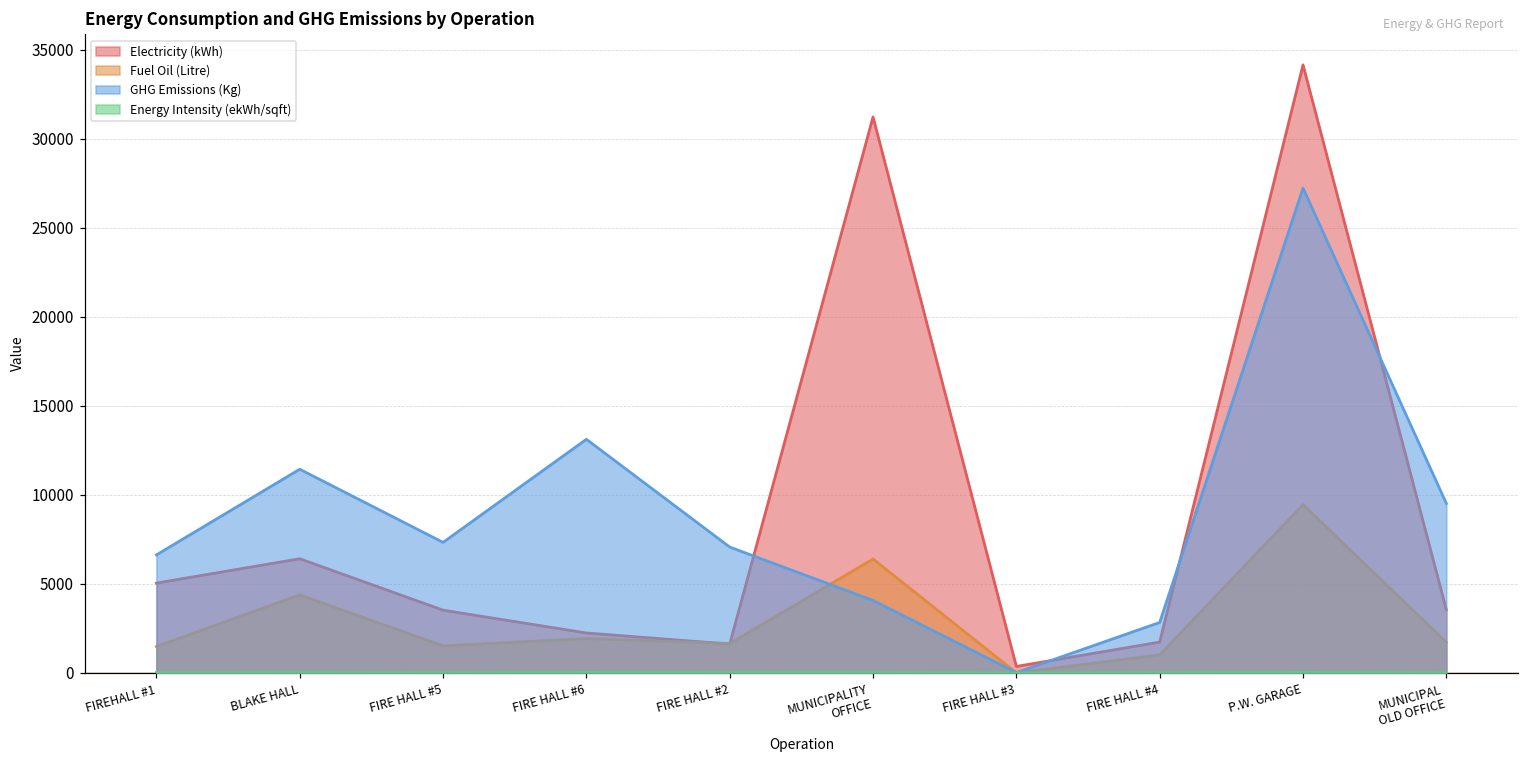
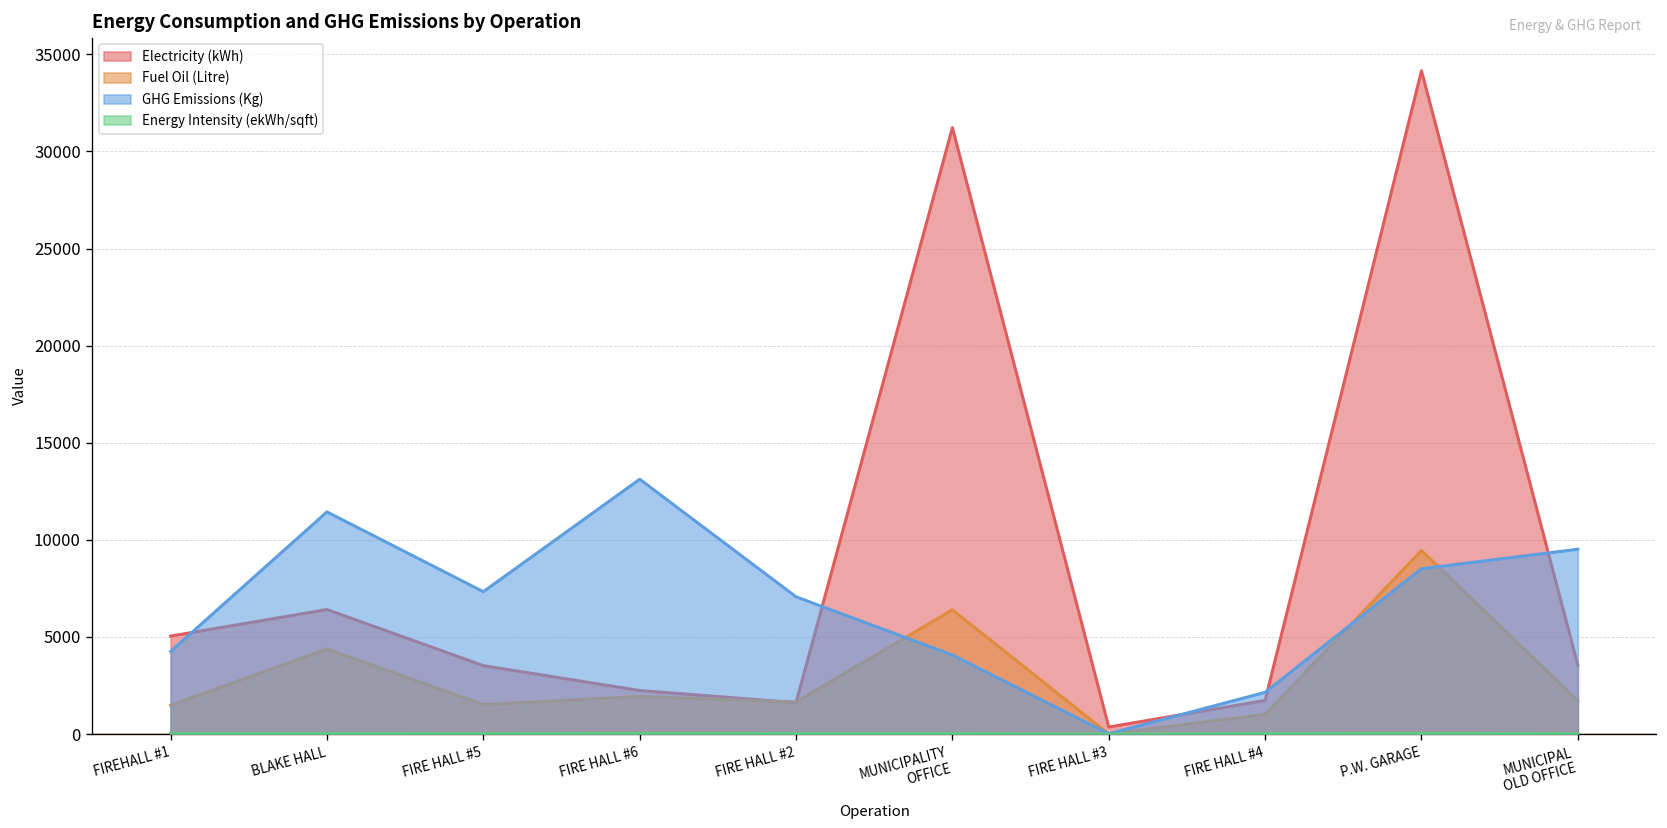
  {
    "GHG Emissions (Kg)": {
-     "FIREHALL #1": 6600,
+     "FIREHALL #1": 4300,
      "BLAKE HALL": 11400,
      "FIRE HALL #5": 7300,
      "FIRE HALL #6": 13100,
      "FIRE HALL #2": 7100,
      "MUNICIPALITY OFFICE": 4100,
-     "FIRE HALL #4": 2800,
-     "P.W. GARAGE": 27200,
+     "FIRE HALL #4": 2100,
+     "P.W. GARAGE": 8500,
      "MUNICIPAL OLD OFFICE": 9500
    },
    "Energy Intensity (ekWh/sqft)": {
      "FIREHALL #1": 0,
      "BLAKE HALL": 0,
      "FIRE HALL #5": 0,
      "FIRE HALL #6": 0,
      "FIRE HALL #2": 0,
      "MUNICIPALITY OFFICE": 0,
      "FIRE HALL #4": 0,
      "P.W. GARAGE": 0,
      "MUNICIPAL OLD OFFICE": 0
    }
  }
